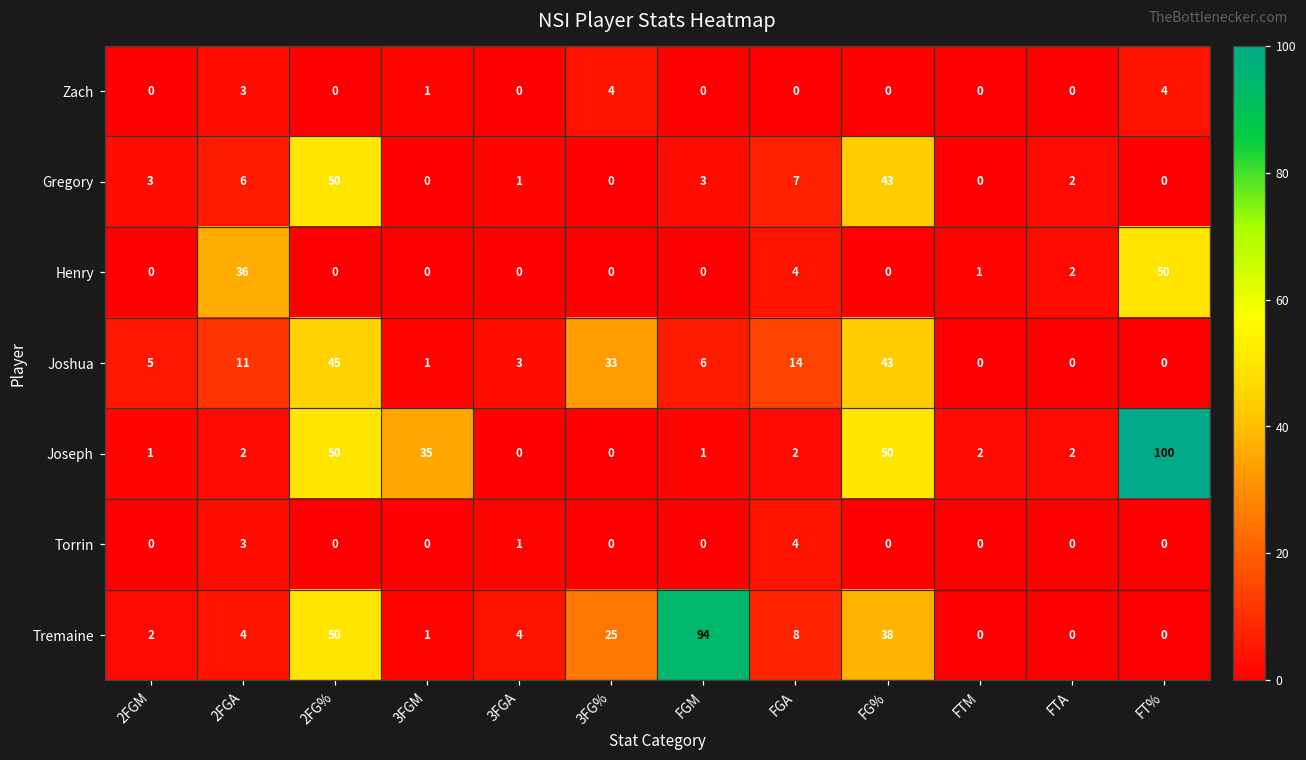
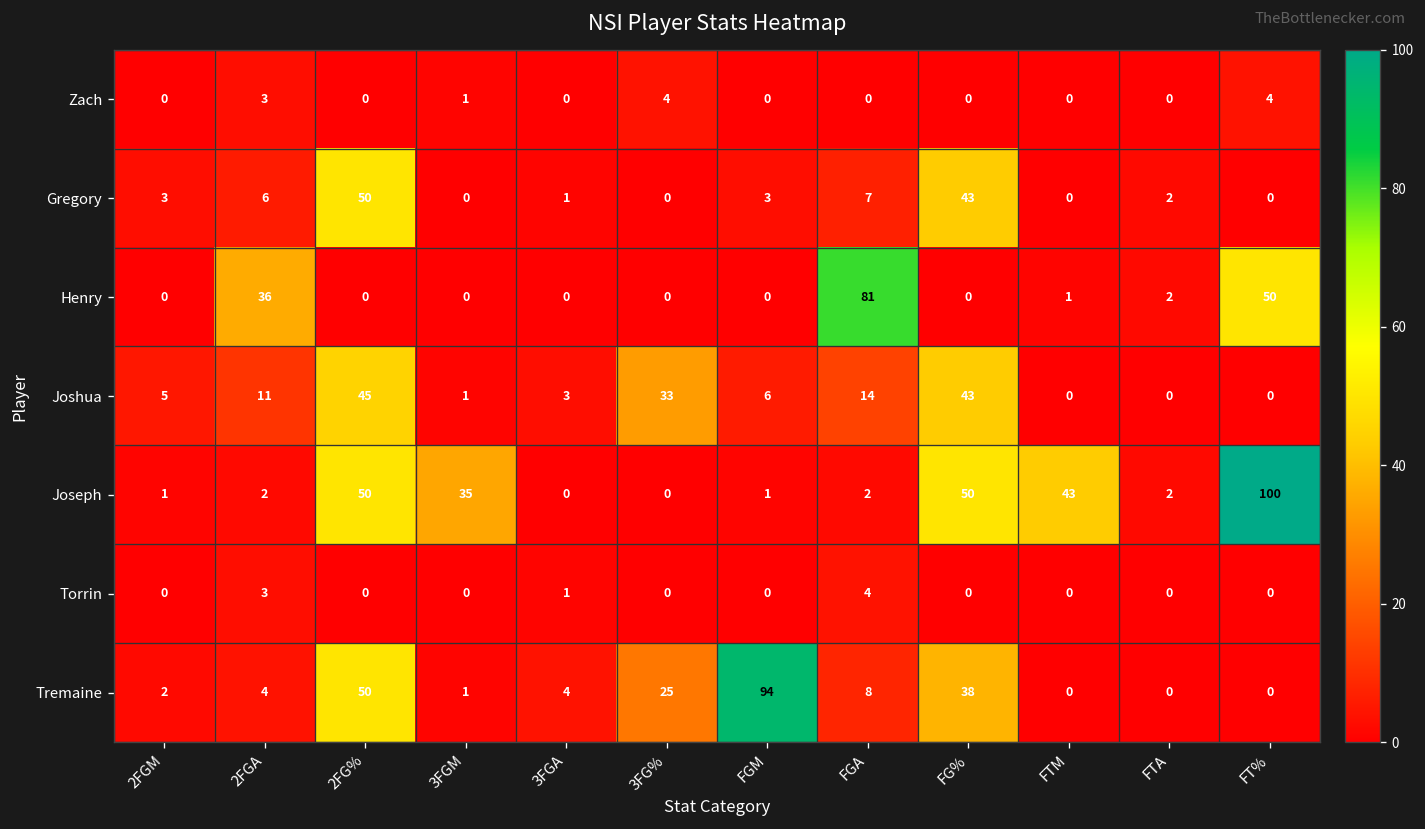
  {
    "Zach": {
      "2FGM": 0,
      "2FGA": 3,
      "2FG%": 0,
      "3FGM": 1,
      "3FGA": 0,
      "3FG%": 4,
      "FGM": 0,
      "FGA": 0,
      "FG%": 0,
      "FTM": 0,
      "FTA": 0,
      "FT%": 4
    },
    "Gregory": {
      "2FGM": 3,
      "2FGA": 6,
      "2FG%": 50,
      "3FGM": 0,
      "3FGA": 1,
      "3FG%": 0,
      "FGM": 3,
      "FGA": 7,
      "FG%": 43,
      "FTM": 0,
      "FTA": 2,
      "FT%": 0
    },
    "Henry": {
      "2FGM": 0,
      "2FGA": 36,
      "2FG%": 0,
      "3FGM": 0,
      "3FGA": 0,
      "3FG%": 0,
      "FGM": 0,
-     "FGA": 4,
+     "FGA": 81,
      "FG%": 0,
      "FTM": 1,
      "FTA": 2,
      "FT%": 50
    },
    "Joshua": {
      "2FGM": 5,
      "2FGA": 11,
      "2FG%": 45,
      "3FGM": 1,
      "3FGA": 3,
      "3FG%": 33,
      "FGM": 6,
      "FGA": 14,
      "FG%": 43,
      "FTM": 0,
      "FTA": 0,
      "FT%": 0
    },
    "Joseph": {
      "2FGM": 1,
      "2FGA": 2,
      "2FG%": 50,
      "3FGM": 35,
      "3FGA": 0,
      "3FG%": 0,
      "FGM": 1,
      "FGA": 2,
      "FG%": 50,
-     "FTM": 2,
+     "FTM": 43,
      "FTA": 2,
      "FT%": 100
    },
    "Torrin": {
      "2FGM": 0,
      "2FGA": 3,
      "2FG%": 0,
      "3FGM": 0,
      "3FGA": 1,
      "3FG%": 0,
      "FGM": 0,
      "FGA": 4,
      "FG%": 0,
      "FTM": 0,
      "FTA": 0,
      "FT%": 0
    },
    "Tremaine": {
      "2FGM": 2,
      "2FGA": 4,
      "2FG%": 50,
      "3FGM": 1,
      "3FGA": 4,
      "3FG%": 25,
      "FGM": 94,
      "FGA": 8,
      "FG%": 38,
      "FTM": 0,
      "FTA": 0,
      "FT%": 0
    }
  }
